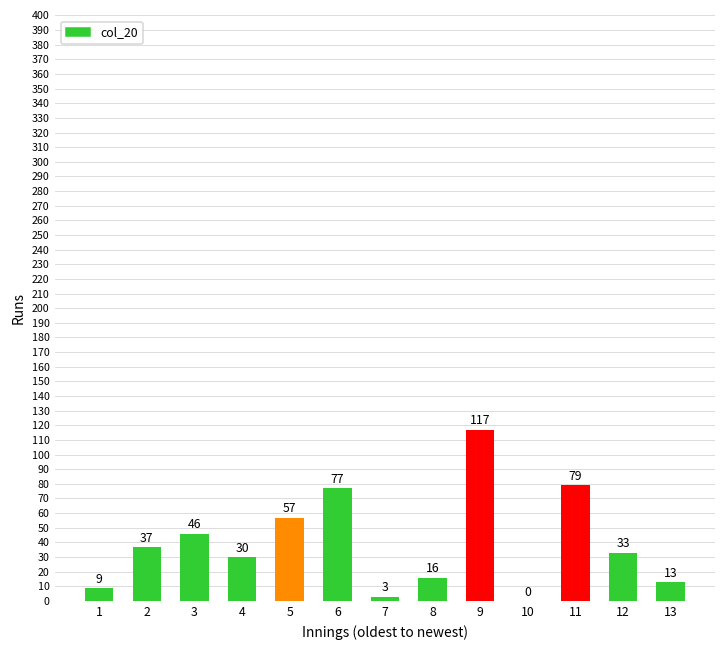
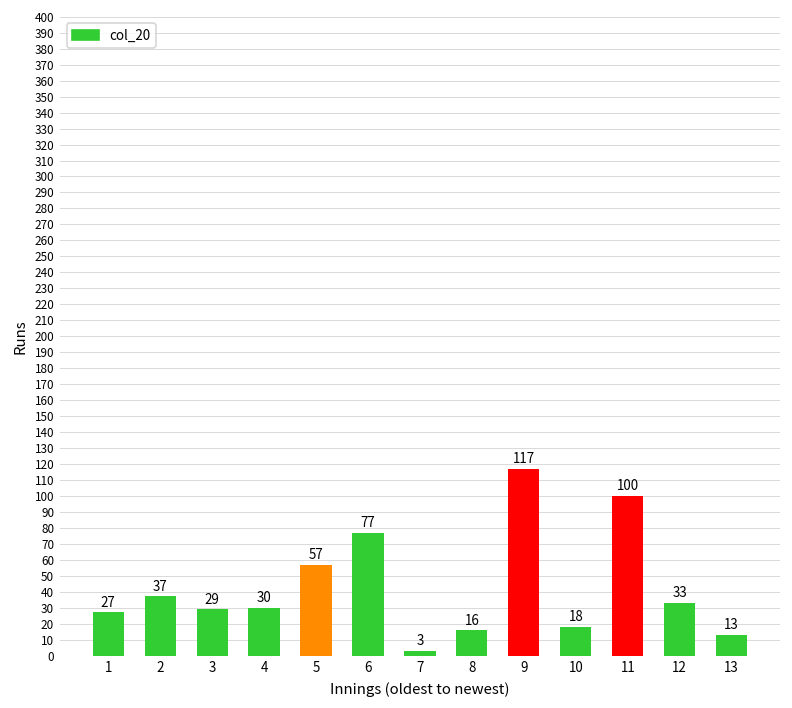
  {
-   "1": 9,
+   "1": 27,
    "2": 37,
-   "3": 46,
+   "3": 29,
    "4": 30,
    "5": 57,
    "6": 77,
    "7": 3,
    "8": 16,
    "9": 117,
-   "10": 0,
-   "11": 79,
+   "10": 18,
+   "11": 100,
    "12": 33,
    "13": 13
  }
